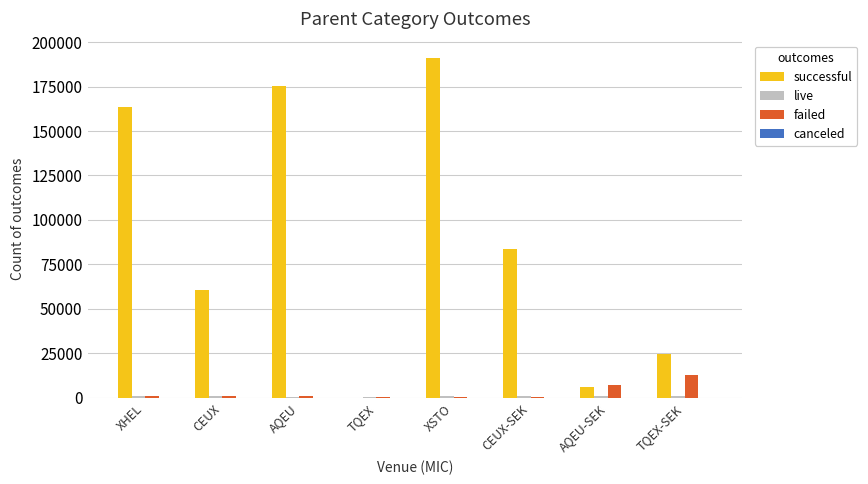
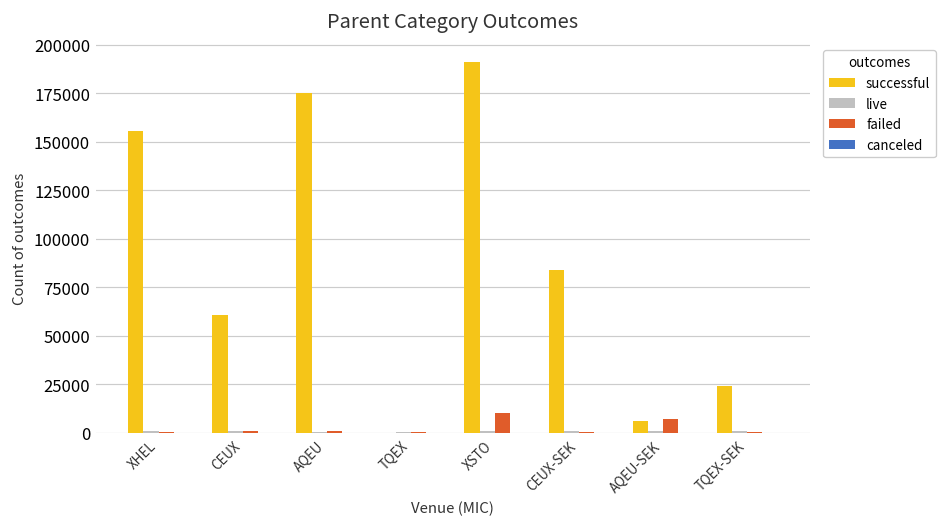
  {
    "successful": {
-     "XHEL": 164000,
+     "XHEL": 156000,
      "CEUX": 61000,
      "AQEU": 175000,
      "TQEX": 0,
      "XSTO": 191000,
      "CEUX-SEK": 84000,
      "AQEU-SEK": 6000,
      "TQEX-SEK": 24000
    },
    "failed": {
-     "XSTO": 0,
+     "XSTO": 10000,
      "AQEU-SEK": 7000,
-     "TQEX-SEK": 13000
+     "TQEX-SEK": 0
    },
    "canceled": {
      "XHEL": 0,
      "CEUX": 0,
      "AQEU": 0,
      "TQEX": 0,
      "XSTO": 0,
      "CEUX-SEK": 0,
      "AQEU-SEK": 0,
      "TQEX-SEK": 0
    }
  }
